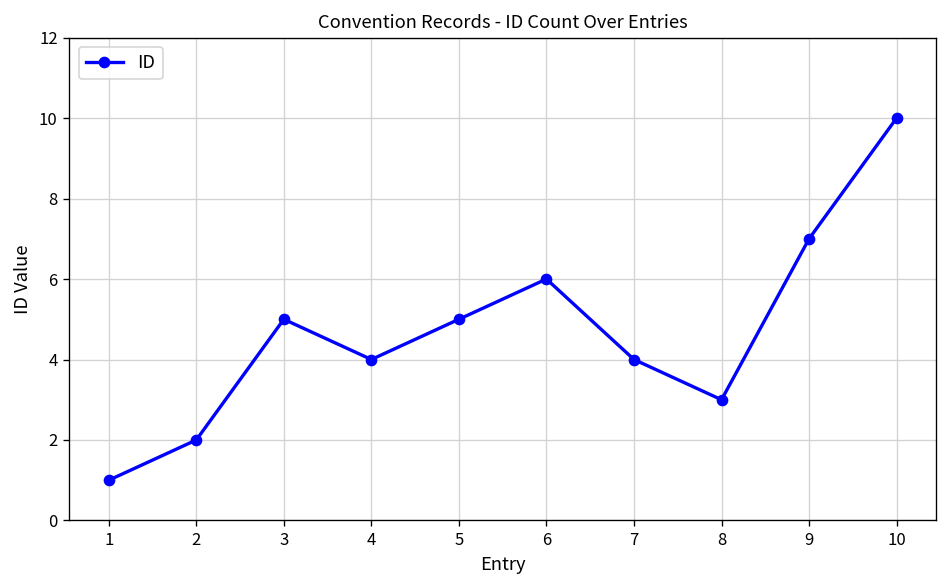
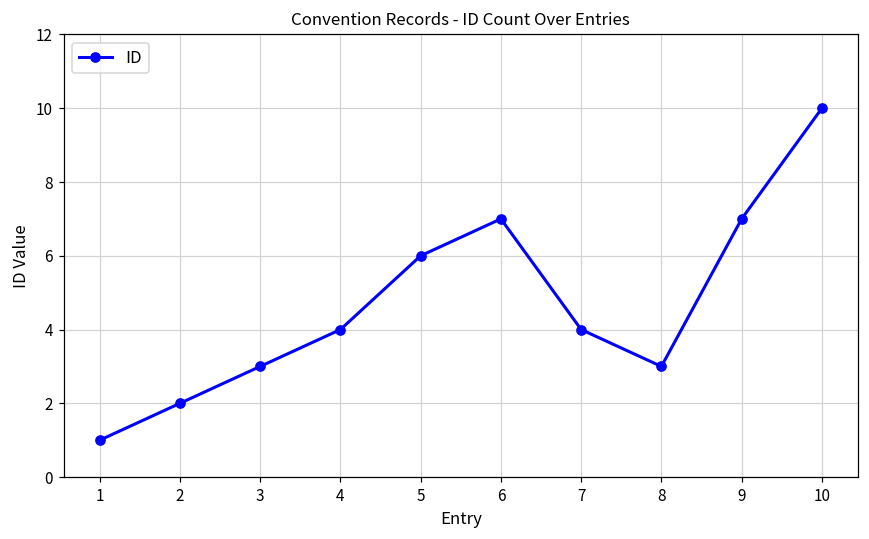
  {
    "1": 1,
    "2": 2,
-   "3": 5,
+   "3": 3,
    "4": 4,
-   "5": 5,
-   "6": 6,
+   "5": 6,
+   "6": 7,
    "7": 4,
    "8": 3,
    "9": 7,
    "10": 10
  }
